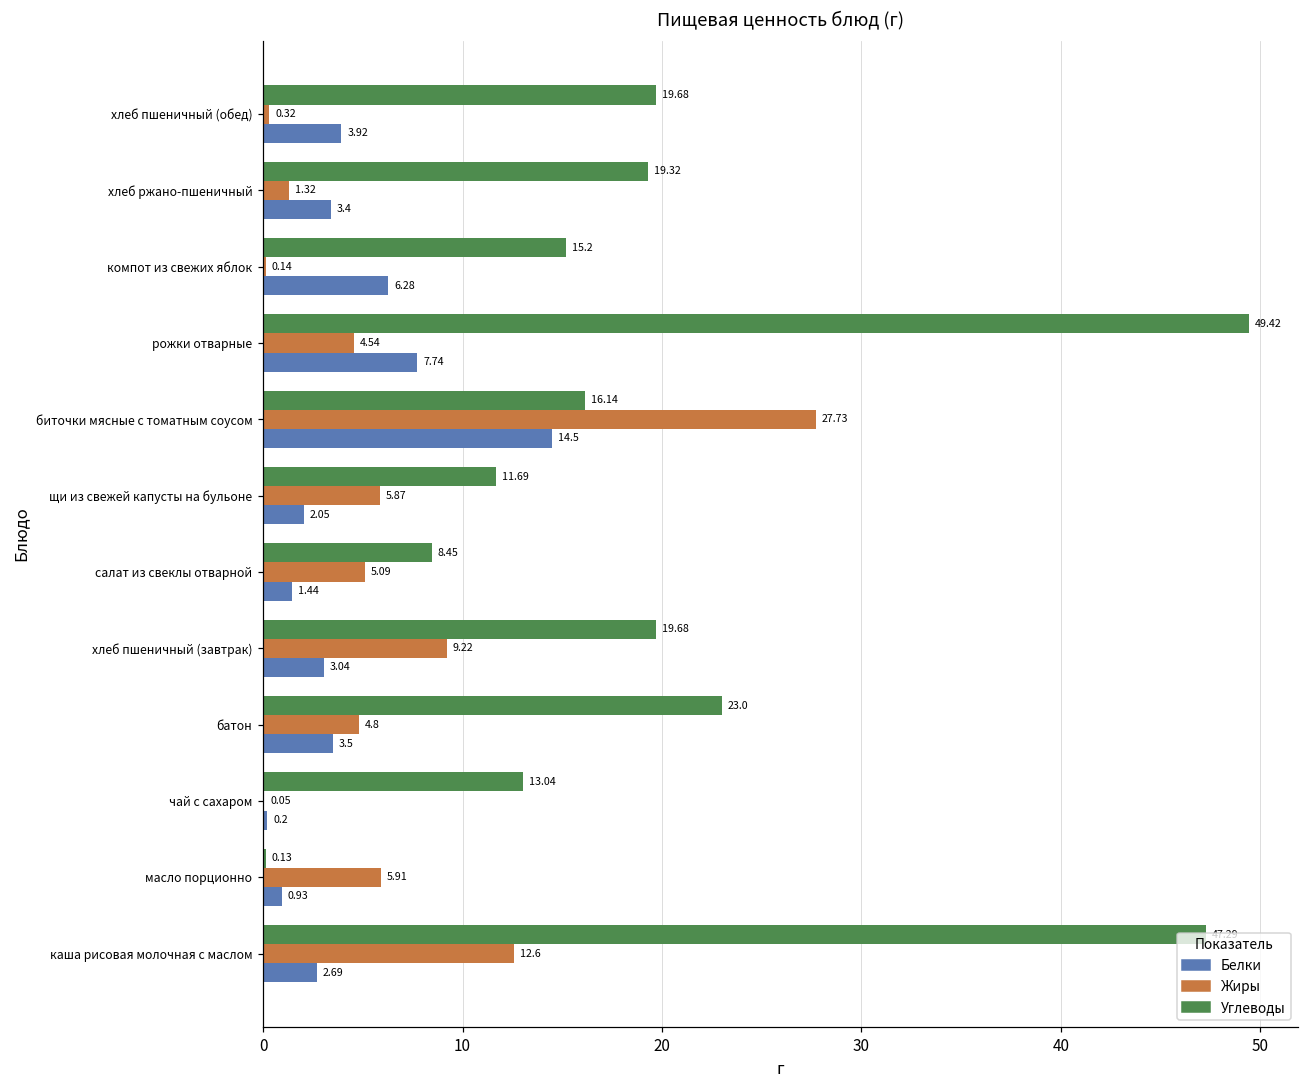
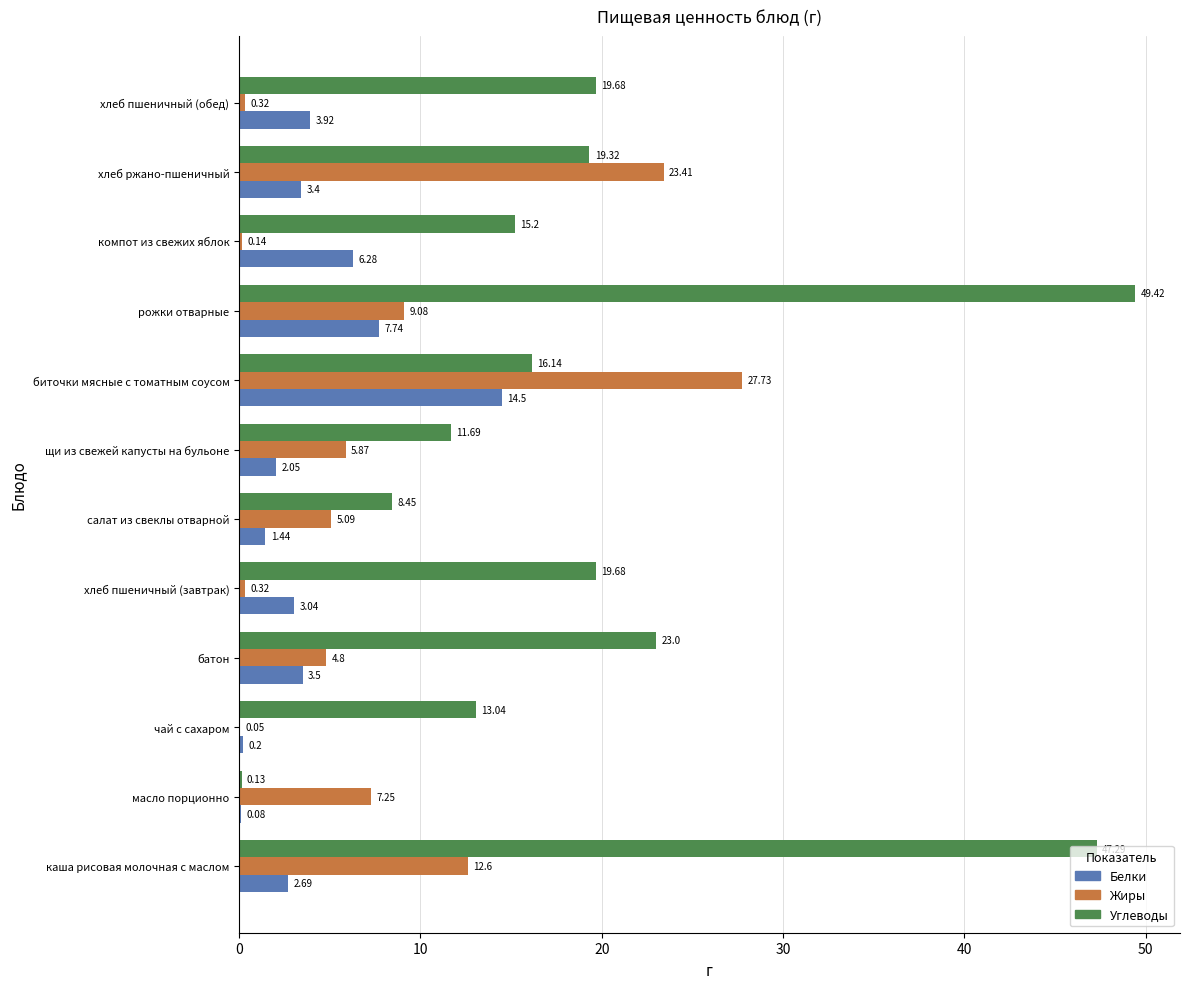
  {
    "Белки": {
      "хлеб пшеничный (обед)": 3.92,
      "хлеб ржано-пшеничный": 3.4,
      "компот из свежих яблок": 6.28,
      "рожки отварные": 7.74,
      "биточки мясные с томатным соусом": 14.5,
      "щи из свежей капусты на бульоне": 2.05,
      "салат из свеклы отварной": 1.44,
      "хлеб пшеничный (завтрак)": 3.04,
      "батон": 3.5,
      "чай с сахаром": 0.2,
-     "масло порционно": 0.93,
+     "масло порционно": 0.08,
      "каша рисовая молочная с маслом": 2.69
    },
    "Жиры": {
      "хлеб пшеничный (обед)": 0.32,
-     "хлеб ржано-пшеничный": 1.32,
+     "хлеб ржано-пшеничный": 23.41,
      "компот из свежих яблок": 0.14,
-     "рожки отварные": 4.54,
+     "рожки отварные": 9.08,
      "биточки мясные с томатным соусом": 27.73,
      "щи из свежей капусты на бульоне": 5.87,
      "салат из свеклы отварной": 5.09,
-     "хлеб пшеничный (завтрак)": 9.22,
+     "хлеб пшеничный (завтрак)": 0.32,
      "батон": 4.8,
      "чай с сахаром": 0.05,
-     "масло порционно": 5.91,
+     "масло порционно": 7.25,
      "каша рисовая молочная с маслом": 12.6
    },
    "Углеводы": {
      "хлеб пшеничный (обед)": 19.68,
      "хлеб ржано-пшеничный": 19.32,
      "компот из свежих яблок": 15.2,
      "рожки отварные": 49.42,
      "биточки мясные с томатным соусом": 16.14,
      "щи из свежей капусты на бульоне": 11.69,
      "салат из свеклы отварной": 8.45,
      "хлеб пшеничный (завтрак)": 19.68,
      "батон": 23.0,
      "чай с сахаром": 13.04,
      "масло порционно": 0.13
    }
  }
